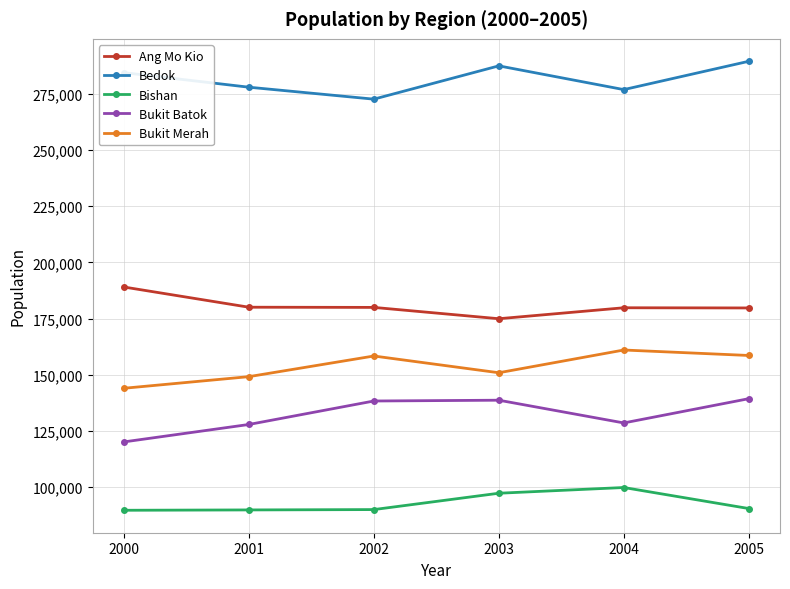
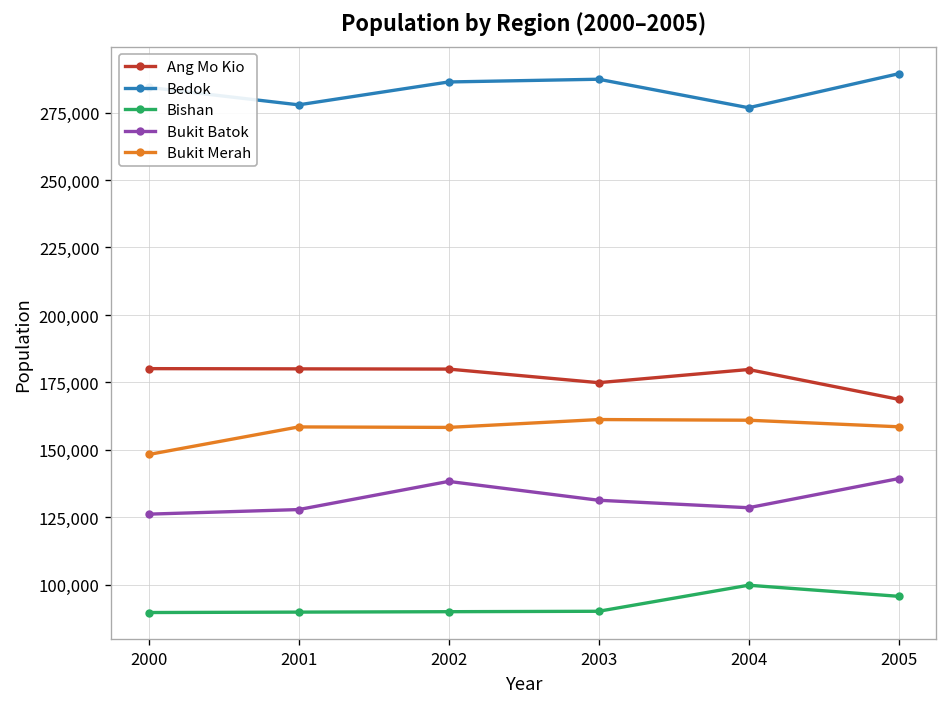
  {
    "Ang Mo Kio": {
-     "2000": "189,000",
+     "2000": "180,000",
      "2001": "180,000",
      "2002": "180,000",
      "2003": "175,000",
      "2004": "180,000",
-     "2005": "180,000"
+     "2005": "169,000"
    },
    "Bedok": {
      "2001": "278,000",
-     "2002": "273,000",
+     "2002": "286,000",
      "2003": "287,000",
      "2004": "277,000",
      "2005": "289,000"
    },
    "Bishan": {
      "2000": "90,000",
      "2001": "90,000",
      "2002": "90,000",
-     "2003": "97,000",
+     "2003": "90,000",
      "2004": "100,000",
-     "2005": "91,000"
+     "2005": "96,000"
    },
    "Bukit Batok": {
-     "2000": "120,000",
+     "2000": "126,000",
      "2001": "128,000",
      "2002": "138,000",
-     "2003": "139,000",
+     "2003": "131,000",
      "2004": "129,000",
      "2005": "139,000"
    },
    "Bukit Merah": {
-     "2000": "144,000",
-     "2001": "149,000",
+     "2000": "148,000",
+     "2001": "159,000",
      "2002": "158,000",
-     "2003": "151,000",
+     "2003": "161,000",
      "2004": "161,000",
      "2005": "159,000"
    }
  }
